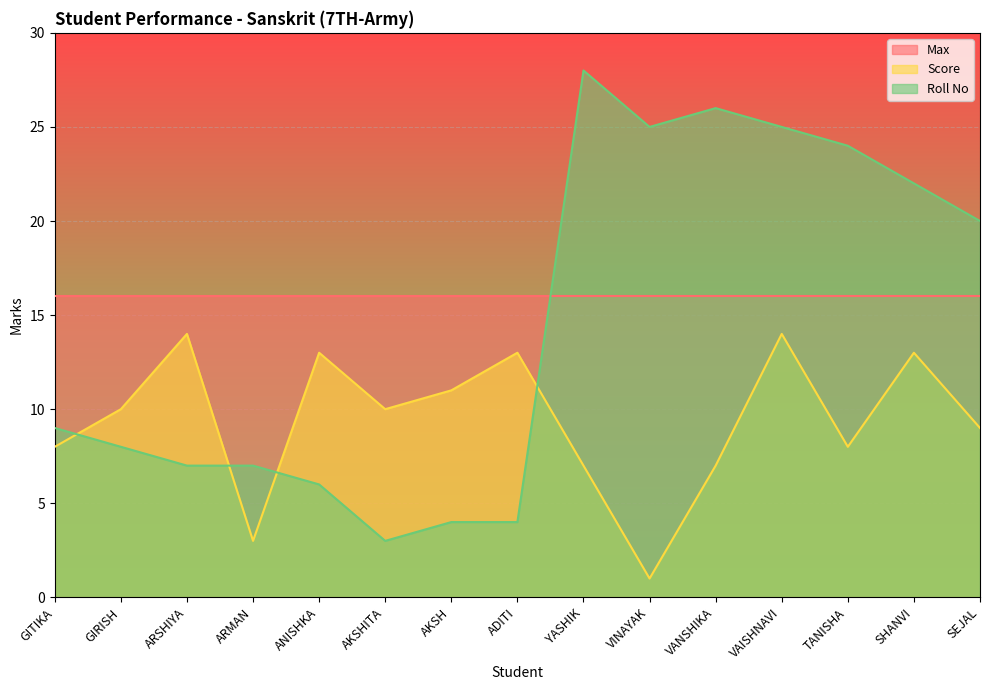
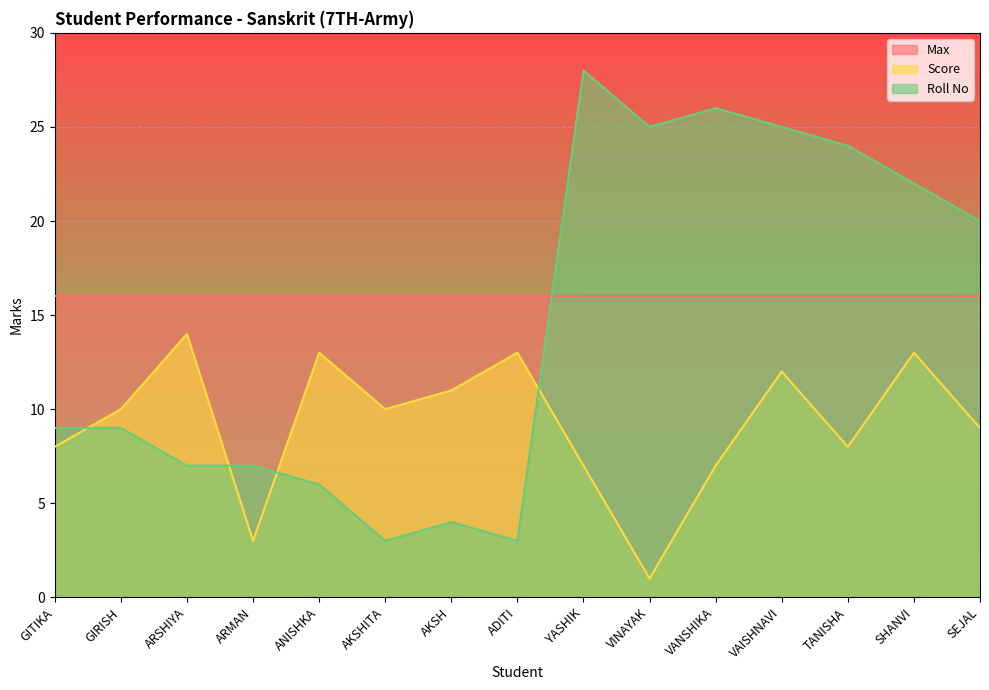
  {
    "Max": {
      "GITIKA": 16,
      "GIRISH": 16,
      "ARSHIYA": 16,
      "ARMAN": 16,
      "ANISHKA": 16,
      "AKSHITA": 16,
      "AKSH": 16,
      "ADITI": 16,
      "YASHIK": 16,
      "VINAYAK": 16,
      "VANSHIKA": 16,
      "VAISHNAVI": 16,
      "TANISHA": 16,
      "SHANVI": 16,
      "SEJAL": 16
    },
    "Score": {
      "GITIKA": 8,
      "GIRISH": 10,
      "ARSHIYA": 14,
      "ARMAN": 3,
      "ANISHKA": 13,
      "AKSHITA": 10,
      "AKSH": 11,
      "ADITI": 13,
      "YASHIK": 7,
      "VINAYAK": 1,
      "VANSHIKA": 7,
-     "VAISHNAVI": 14,
+     "VAISHNAVI": 12,
      "TANISHA": 8,
      "SHANVI": 13,
      "SEJAL": 9
    },
    "Roll No": {
      "GITIKA": 9,
-     "GIRISH": 8,
+     "GIRISH": 9,
      "ARSHIYA": 7,
      "ARMAN": 7,
      "ANISHKA": 6,
      "AKSHITA": 3,
      "AKSH": 4,
-     "ADITI": 4,
+     "ADITI": 3,
      "YASHIK": 28,
      "VINAYAK": 25,
      "VANSHIKA": 26,
      "VAISHNAVI": 25,
      "TANISHA": 24,
      "SHANVI": 22,
      "SEJAL": 20
    }
  }
